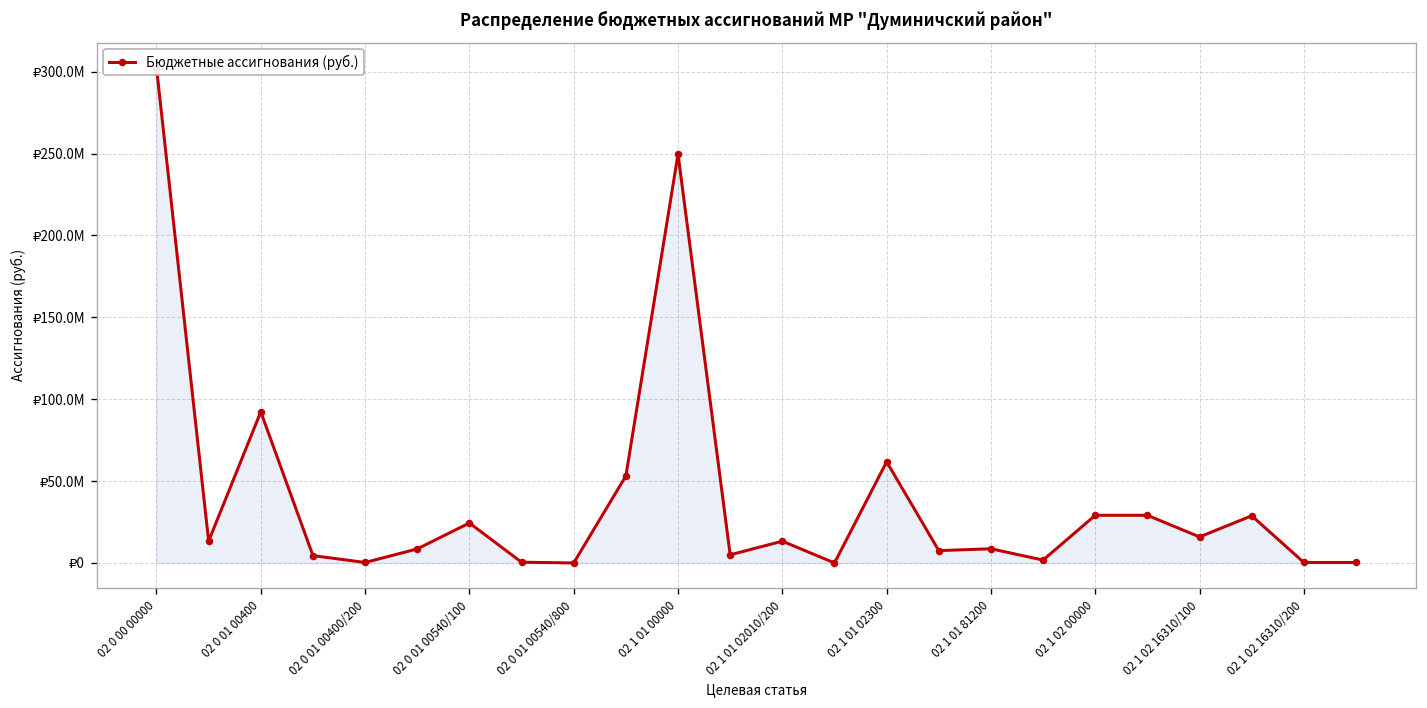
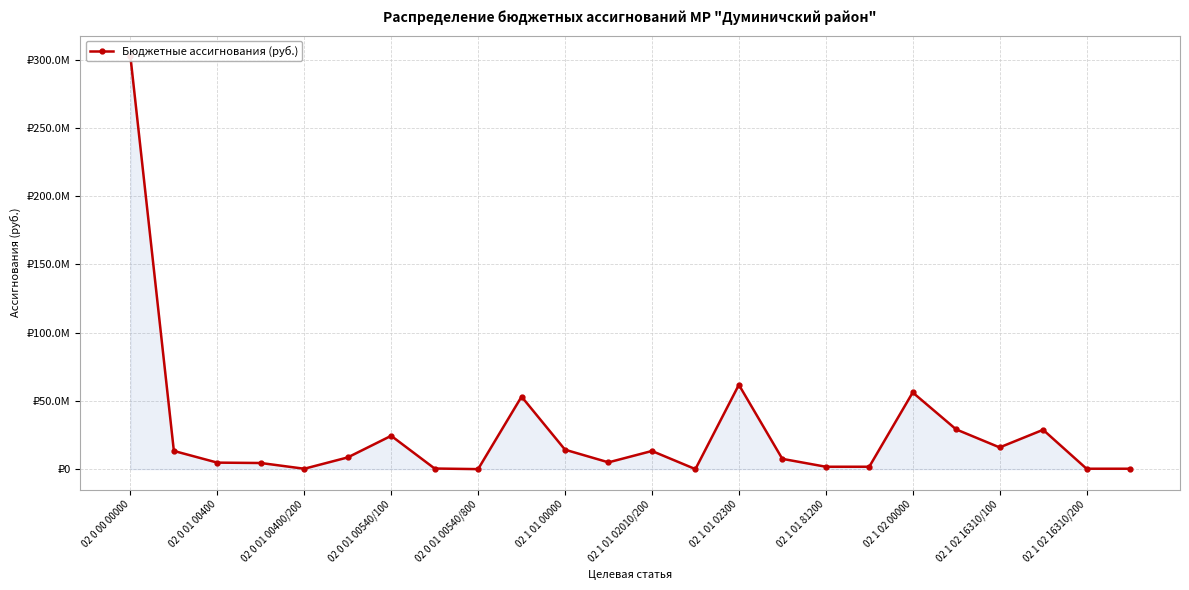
  {
-   "02 0 01 00400": "₽92М",
+   "02 0 01 00400": "₽5М",
    "02 0 01 00400/200": "₽0М",
    "02 0 01 00540/100": "₽24М",
    "02 0 01 00540/800": "₽0М",
-   "02 1 01 00000": "₽250М",
+   "02 1 01 00000": "₽14М",
    "02 1 01 02010/200": "₽13М",
    "02 1 01 02300": "₽62М",
-   "02 1 01 81200": "₽9М",
-   "02 1 02 00000": "₽29М",
+   "02 1 01 81200": "₽2М",
+   "02 1 02 00000": "₽56М",
    "02 1 02 16310/100": "₽16М",
    "02 1 02 16310/200": "₽0М"
  }
